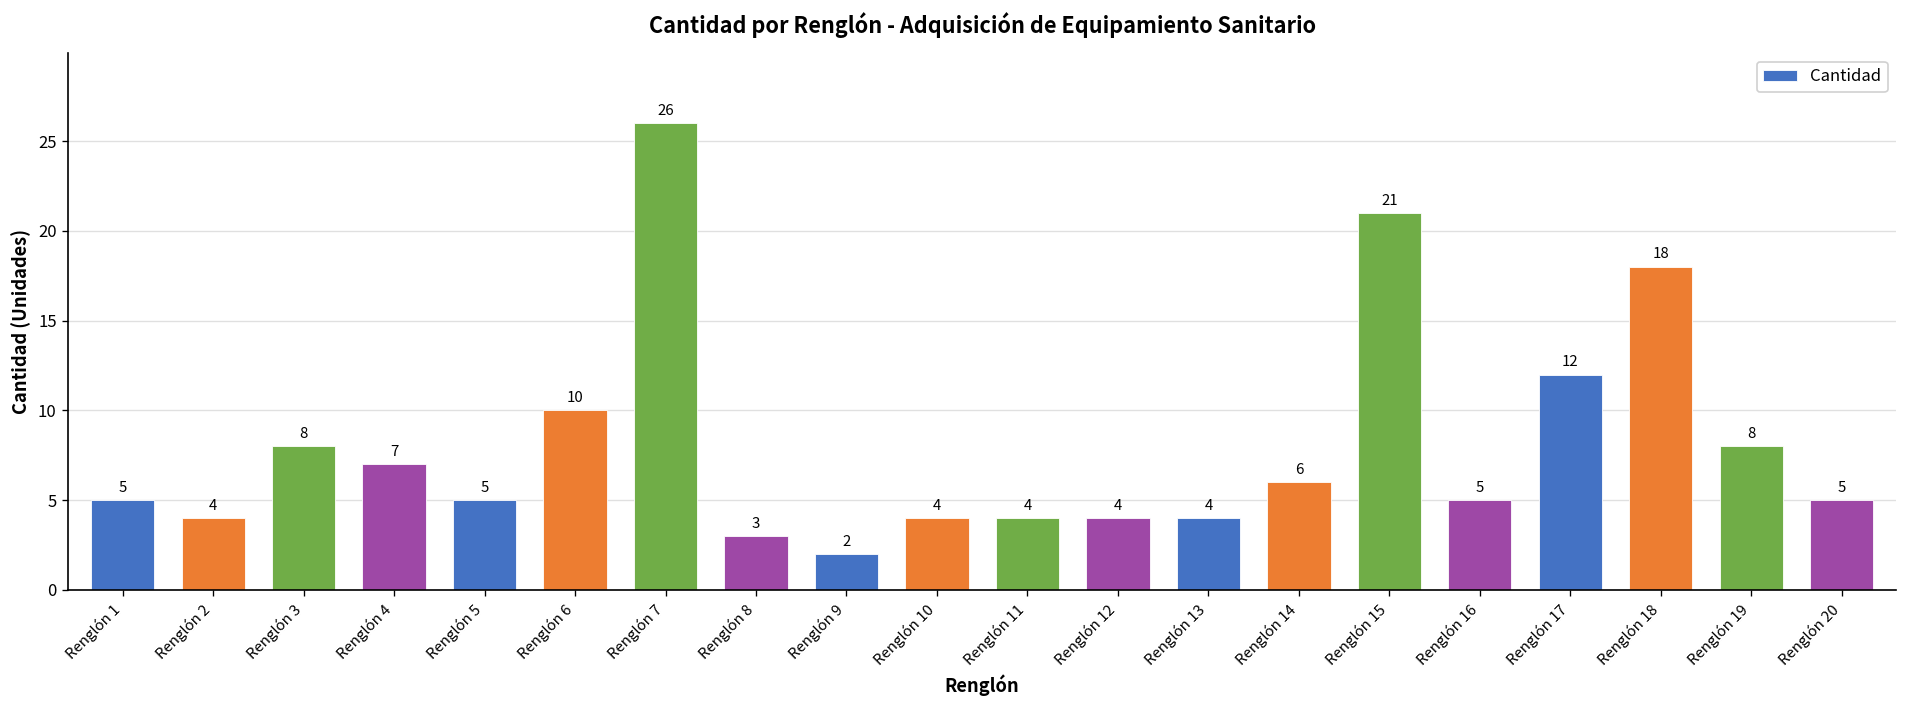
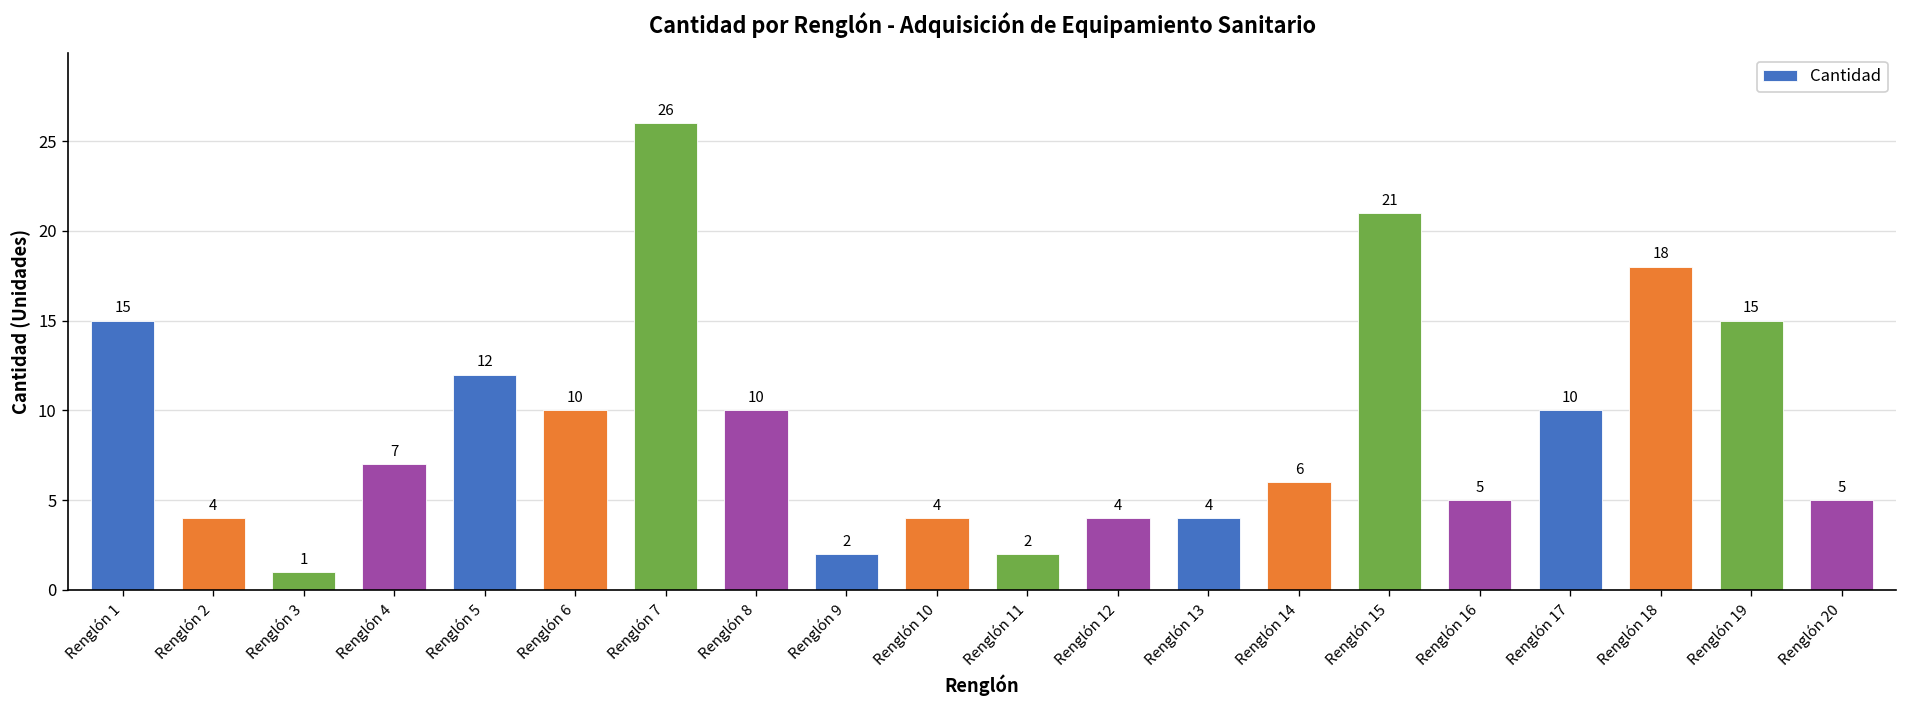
  {
-   "Renglón 1": 5,
+   "Renglón 1": 15,
    "Renglón 2": 4,
-   "Renglón 3": 8,
+   "Renglón 3": 1,
    "Renglón 4": 7,
-   "Renglón 5": 5,
+   "Renglón 5": 12,
    "Renglón 6": 10,
    "Renglón 7": 26,
-   "Renglón 8": 3,
+   "Renglón 8": 10,
    "Renglón 9": 2,
    "Renglón 10": 4,
-   "Renglón 11": 4,
+   "Renglón 11": 2,
    "Renglón 12": 4,
    "Renglón 13": 4,
    "Renglón 14": 6,
    "Renglón 15": 21,
    "Renglón 16": 5,
-   "Renglón 17": 12,
+   "Renglón 17": 10,
    "Renglón 18": 18,
-   "Renglón 19": 8,
+   "Renglón 19": 15,
    "Renglón 20": 5
  }
